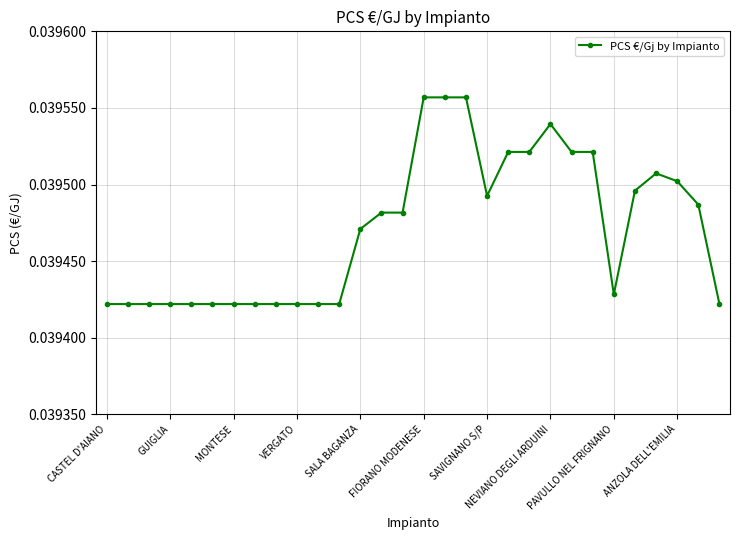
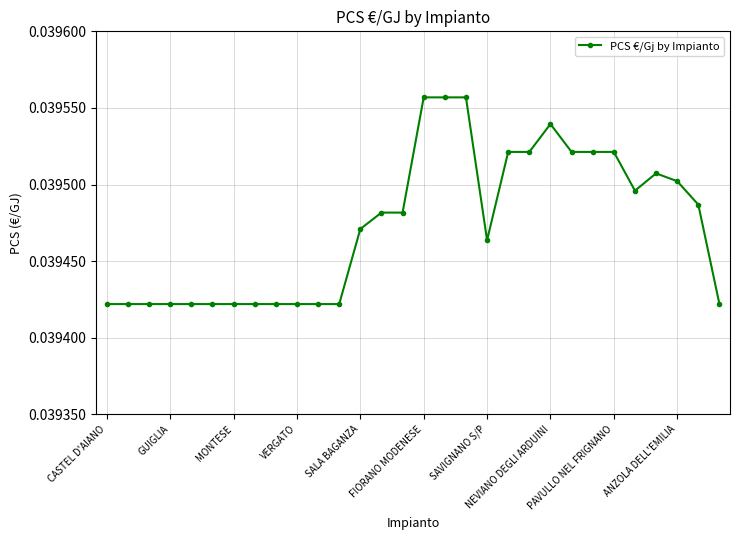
  {
    "CASTEL D'AIANO": 0.039422,
    "GUIGLIA": 0.039422,
    "MONTESE": 0.039422,
    "VERGATO": 0.039422,
    "SALA BAGANZA": 0.039471,
    "FIORANO MODENESE": 0.039557,
-   "SAVIGNANO S/P": 0.039493,
+   "SAVIGNANO S/P": 0.039464,
    "NEVIANO DEGLI ARDUINI": 0.039540,
-   "PAVULLO NEL FRIGNANO": 0.039428,
+   "PAVULLO NEL FRIGNANO": 0.039521,
    "ANZOLA DELL'EMILIA": 0.039502
  }
